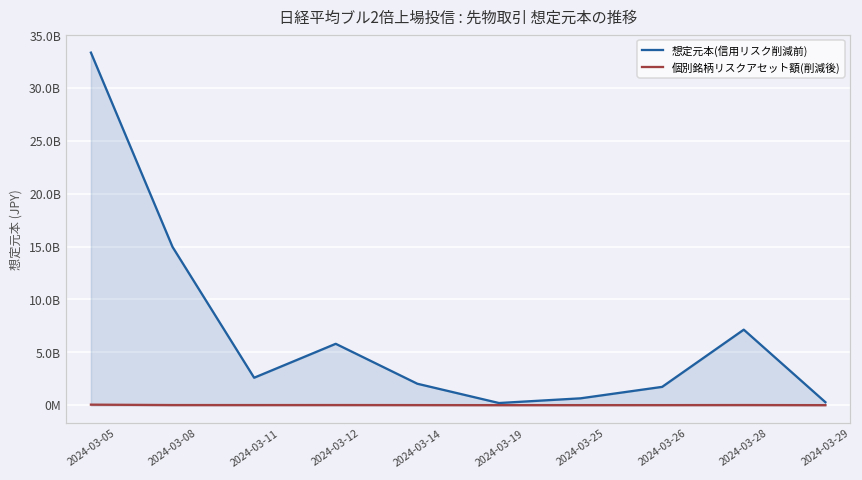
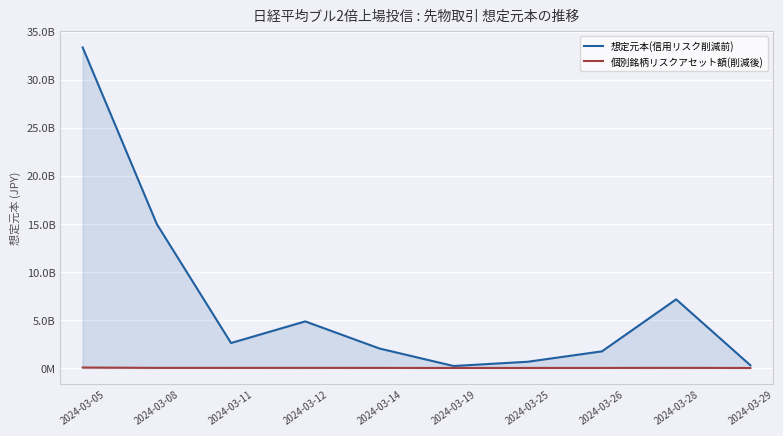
  {
    "想定元本(信用リスク削減前)": {
      "2024-03-05": 33000000000,
      "2024-03-08": 15000000000,
      "2024-03-11": 3000000000,
-     "2024-03-12": 6000000000,
+     "2024-03-12": 5000000000,
      "2024-03-14": 2000000000,
      "2024-03-25": 1000000000,
      "2024-03-26": 2000000000,
      "2024-03-28": 7000000000,
      "2024-03-29": 0
    },
    "個別銘柄リスクアセット額(削減後)": {
      "2024-03-05": 0,
      "2024-03-08": 0,
      "2024-03-11": 0,
      "2024-03-12": 0,
      "2024-03-14": 0,
      "2024-03-25": 0,
      "2024-03-26": 0,
      "2024-03-28": 0,
      "2024-03-29": 0
    }
  }
